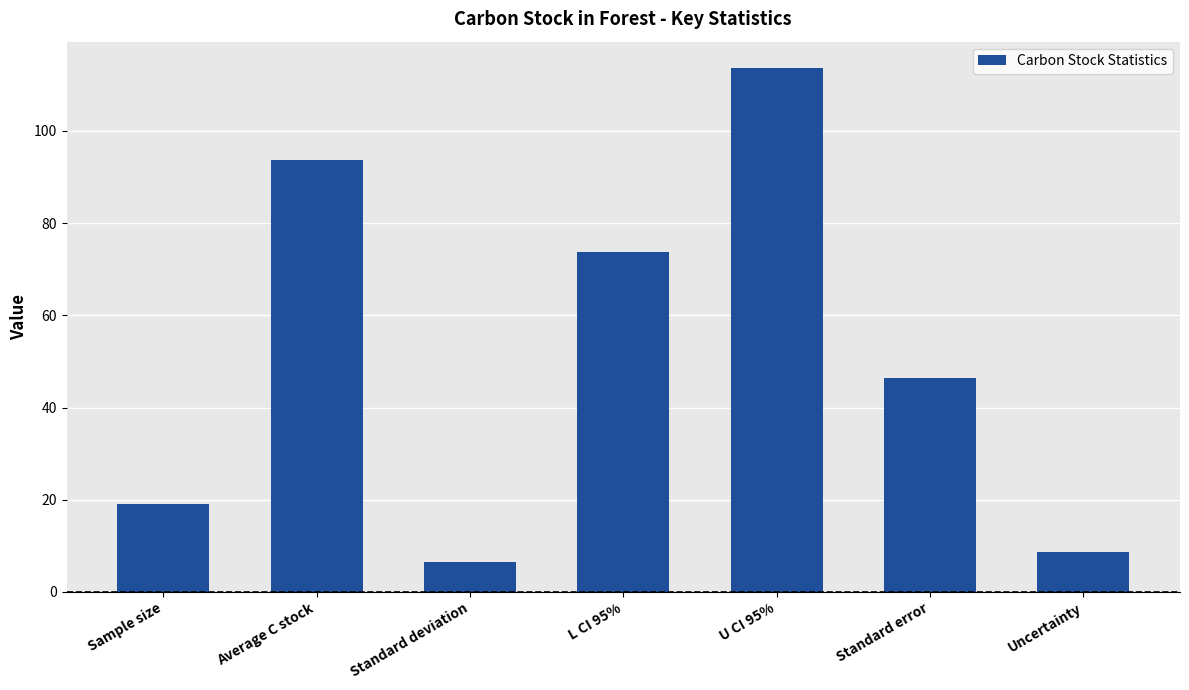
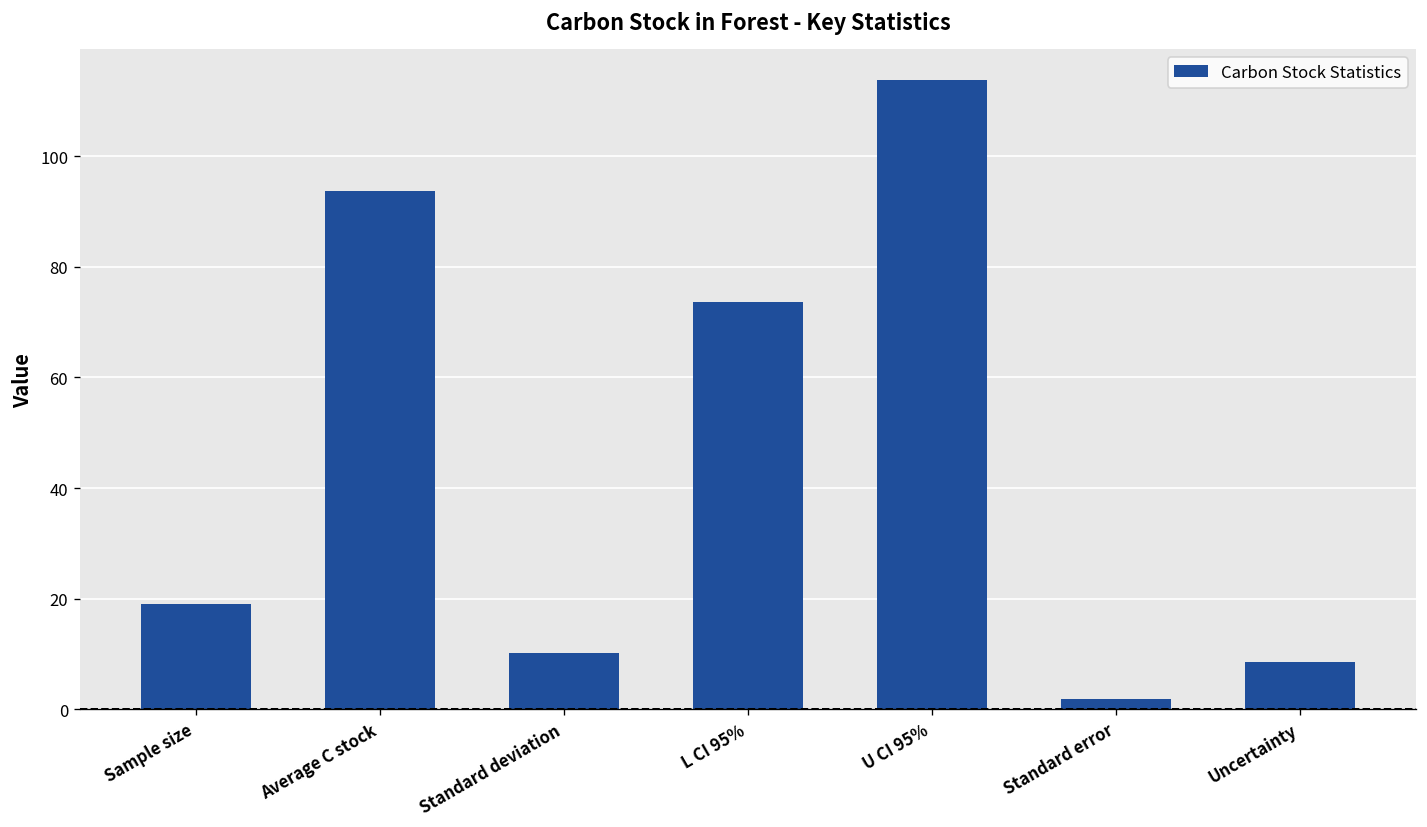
  {
    "Sample size": 19,
    "Average C stock": 94,
-   "Standard deviation": 7,
+   "Standard deviation": 10,
    "L CI 95%": 74,
    "U CI 95%": 114,
-   "Standard error": 46,
+   "Standard error": 2,
    "Uncertainty": 9
  }
